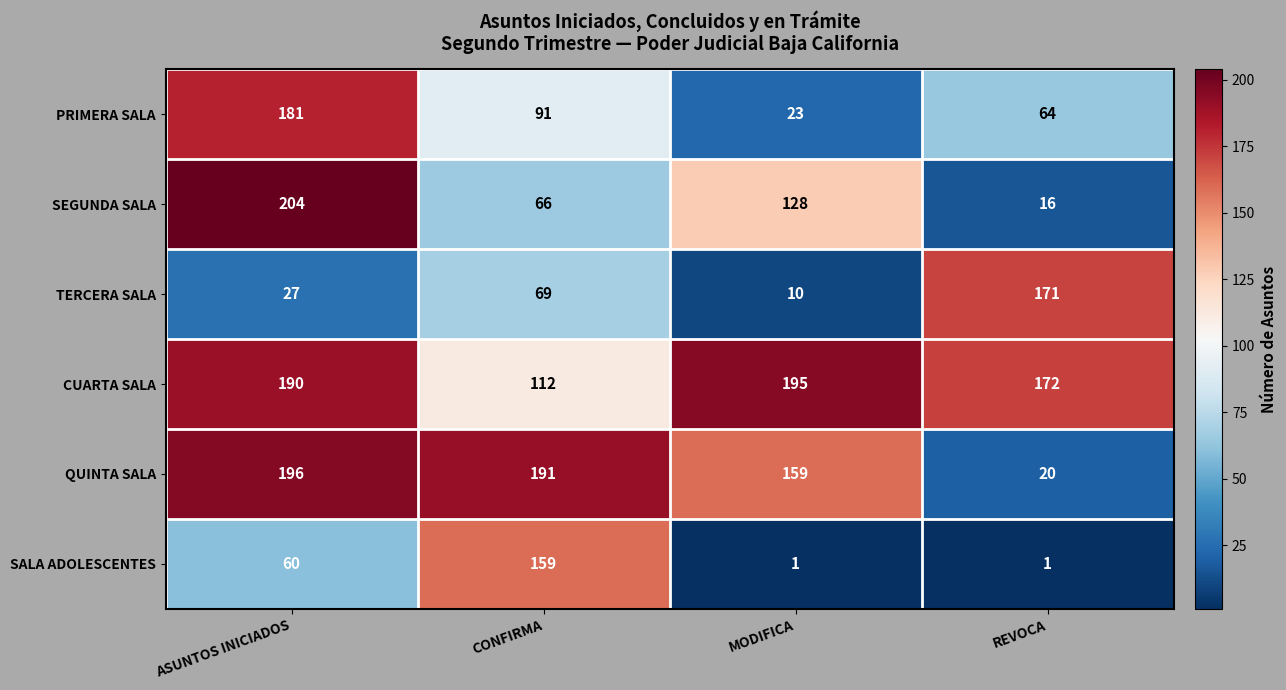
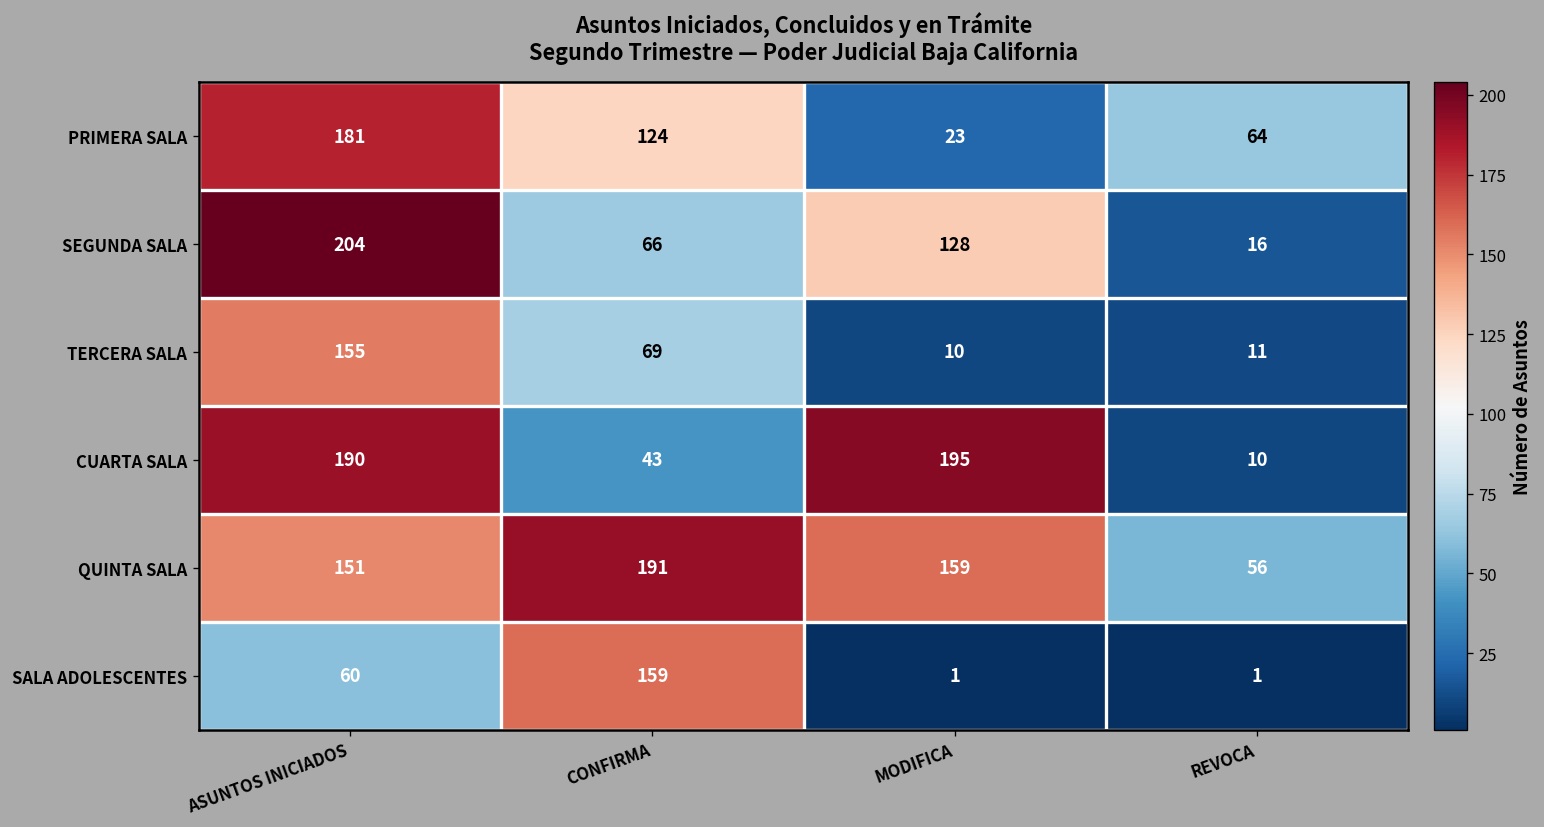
  {
    "PRIMERA SALA": {
      "ASUNTOS INICIADOS": 181,
-     "CONFIRMA": 91,
+     "CONFIRMA": 124,
      "MODIFICA": 23,
      "REVOCA": 64
    },
    "SEGUNDA SALA": {
      "ASUNTOS INICIADOS": 204,
      "CONFIRMA": 66,
      "MODIFICA": 128,
      "REVOCA": 16
    },
    "TERCERA SALA": {
-     "ASUNTOS INICIADOS": 27,
+     "ASUNTOS INICIADOS": 155,
      "CONFIRMA": 69,
      "MODIFICA": 10,
-     "REVOCA": 171
+     "REVOCA": 11
    },
    "CUARTA SALA": {
      "ASUNTOS INICIADOS": 190,
-     "CONFIRMA": 112,
+     "CONFIRMA": 43,
      "MODIFICA": 195,
-     "REVOCA": 172
+     "REVOCA": 10
    },
    "QUINTA SALA": {
-     "ASUNTOS INICIADOS": 196,
+     "ASUNTOS INICIADOS": 151,
      "CONFIRMA": 191,
      "MODIFICA": 159,
-     "REVOCA": 20
+     "REVOCA": 56
    },
    "SALA ADOLESCENTES": {
      "ASUNTOS INICIADOS": 60,
      "CONFIRMA": 159,
      "MODIFICA": 1,
      "REVOCA": 1
    }
  }
